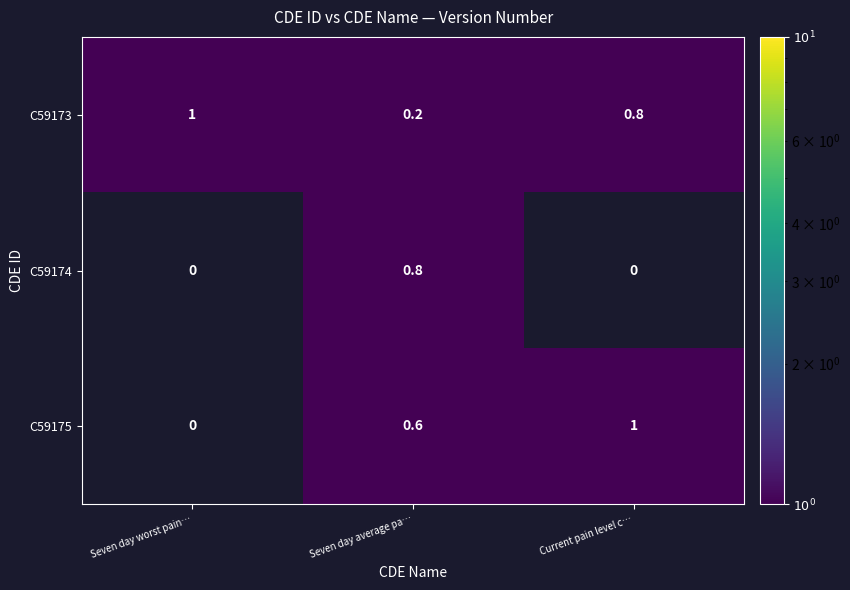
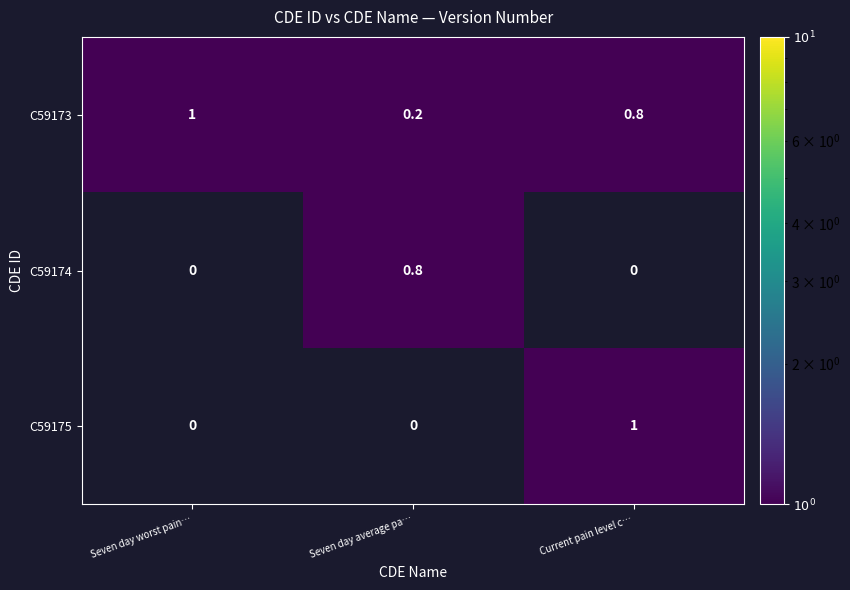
  {
    "C59173": {
      "Seven day worst pain…": 1,
      "Seven day average pa…": 0.2,
      "Current pain level c…": 0.8
    },
    "C59174": {
      "Seven day worst pain…": 0,
      "Seven day average pa…": 0.8,
      "Current pain level c…": 0
    },
    "C59175": {
      "Seven day worst pain…": 0,
-     "Seven day average pa…": 0.6,
+     "Seven day average pa…": 0,
      "Current pain level c…": 1
    }
  }
